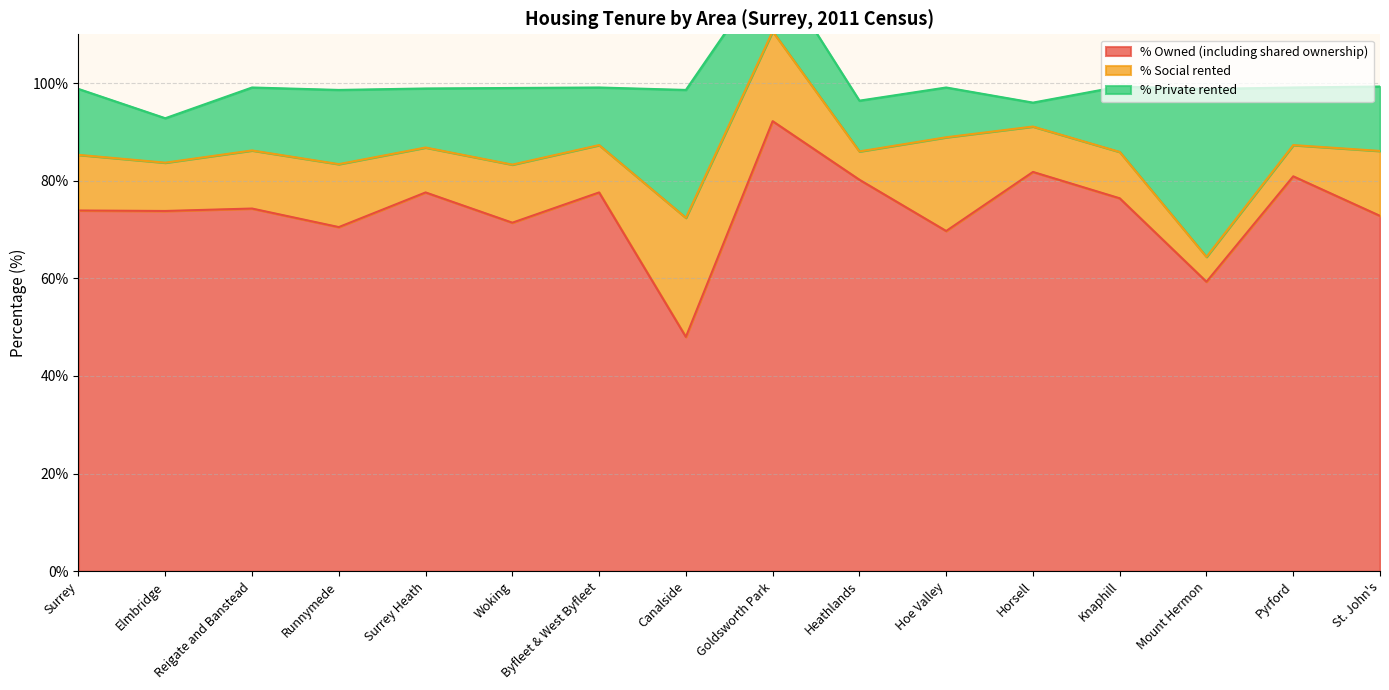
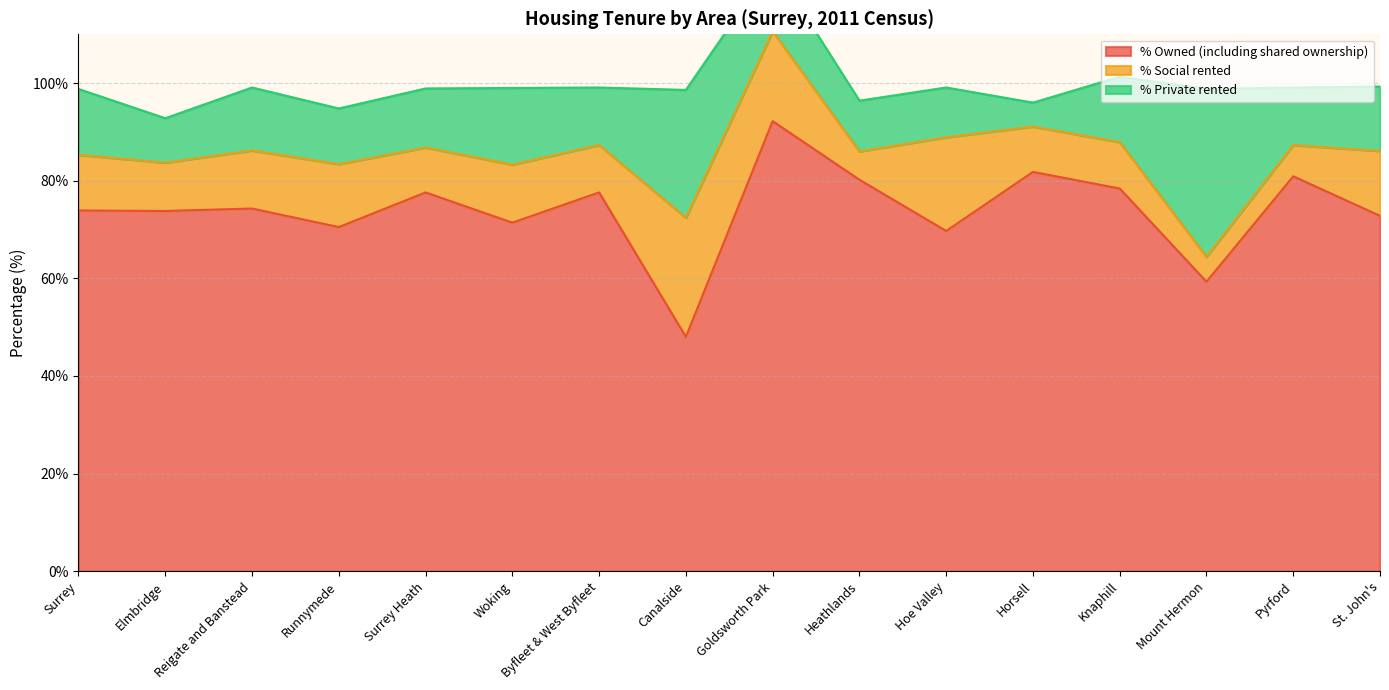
  {
    "% Owned (including shared ownership)": {
      "Surrey": "74%",
      "Elmbridge": "74%",
      "Reigate and Banstead": "74%",
      "Runnymede": "71%",
      "Surrey Heath": "78%",
      "Woking": "71%",
      "Byfleet & West Byfleet": "78%",
      "Canalside": "48%",
      "Goldsworth Park": "92%",
      "Heathlands": "80%",
      "Hoe Valley": "70%",
      "Horsell": "82%",
-     "Knaphill": "76%",
+     "Knaphill": "78%",
      "Mount Hermon": "59%",
      "Pyrford": "81%",
      "St. John's": "73%"
    },
    "% Social rented": {
      "Surrey": "11%",
      "Elmbridge": "10%",
      "Reigate and Banstead": "12%",
      "Runnymede": "13%",
      "Surrey Heath": "9%",
      "Woking": "12%",
      "Byfleet & West Byfleet": "10%",
      "Canalside": "24%",
      "Heathlands": "6%",
      "Hoe Valley": "19%",
      "Horsell": "9%",
      "Knaphill": "10%",
      "Mount Hermon": "5%",
      "Pyrford": "6%",
      "St. John's": "13%"
    },
    "% Private rented": {
      "Surrey": "14%",
      "Elmbridge": "9%",
      "Reigate and Banstead": "13%",
-     "Runnymede": "15%",
+     "Runnymede": "11%",
      "Surrey Heath": "12%",
      "Woking": "16%",
      "Byfleet & West Byfleet": "12%",
      "Canalside": "26%",
      "Heathlands": "10%",
      "Hoe Valley": "10%",
      "Horsell": "5%",
      "St. John's": "13%"
    }
  }
